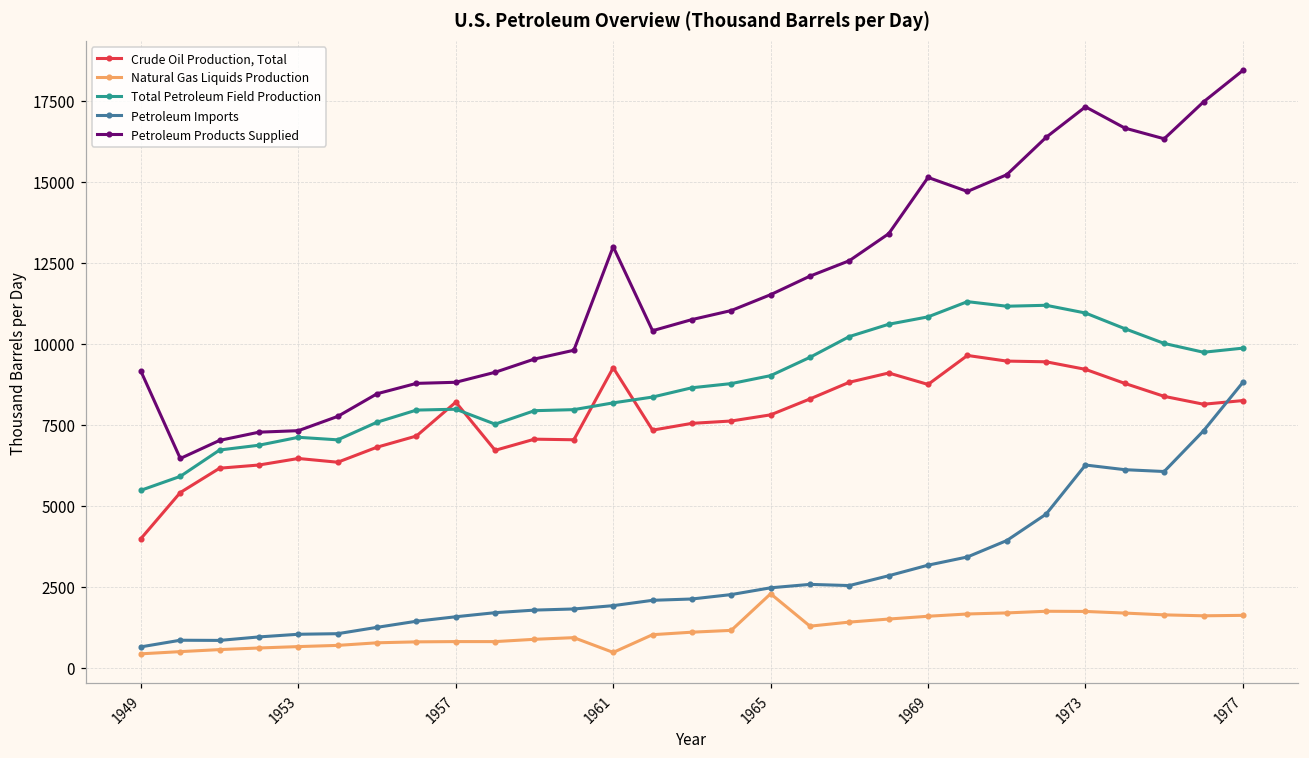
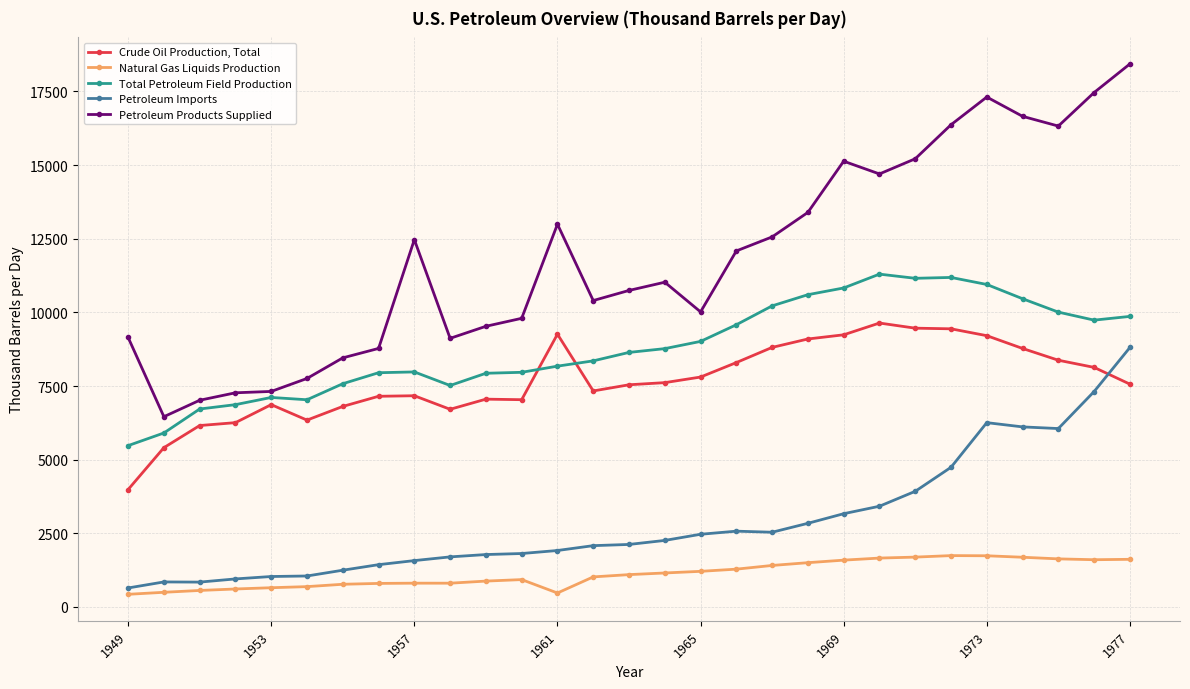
  {
    "Crude Oil Production, Total": {
      "1949": 4000,
-     "1953": 6500,
-     "1957": 8200,
+     "1953": 6900,
+     "1957": 7200,
      "1961": 9300,
      "1965": 7800,
-     "1969": 8700,
+     "1969": 9200,
      "1973": 9200,
-     "1977": 8200
+     "1977": 7600
    },
    "Natural Gas Liquids Production": {
      "1949": 400,
      "1953": 700,
      "1957": 800,
      "1961": 500,
-     "1965": 2300,
+     "1965": 1200,
      "1969": 1600,
      "1973": 1700,
      "1977": 1600
    },
    "Petroleum Products Supplied": {
      "1949": 9100,
      "1953": 7300,
-     "1957": 8800,
+     "1957": 12500,
      "1961": 13000,
-     "1965": 11500,
+     "1965": 10000,
      "1969": 15100,
      "1973": 17300,
      "1977": 18400
    }
  }
